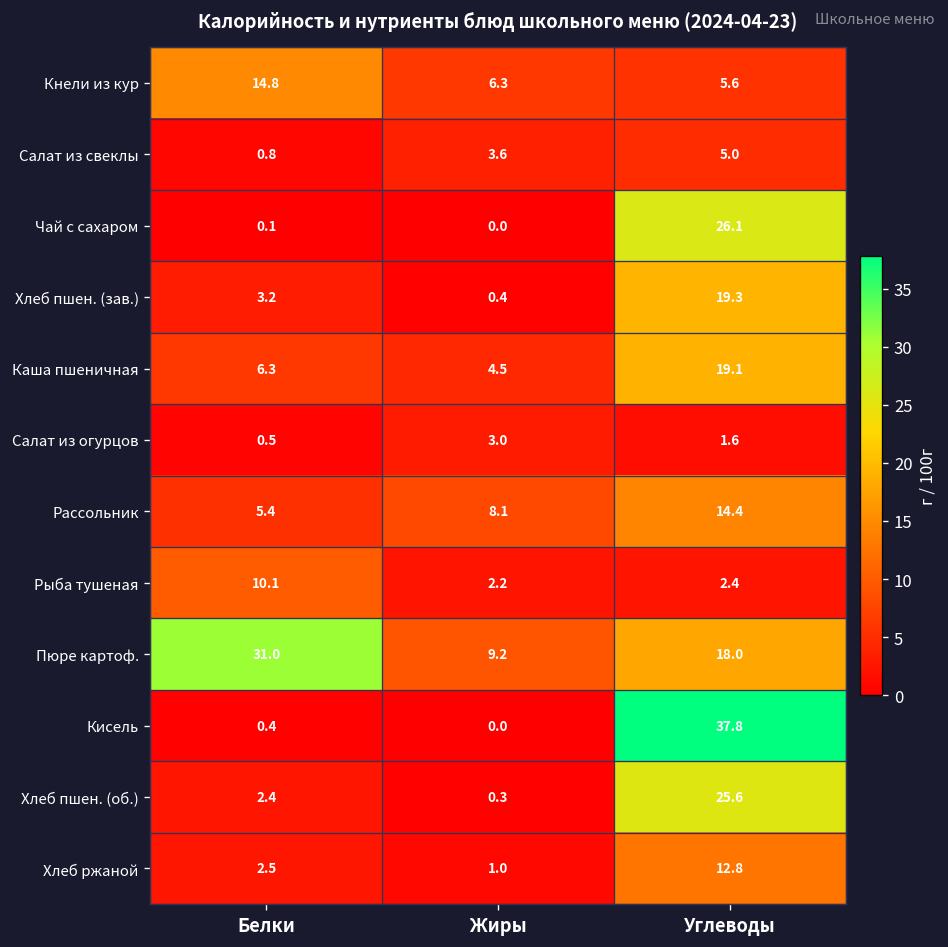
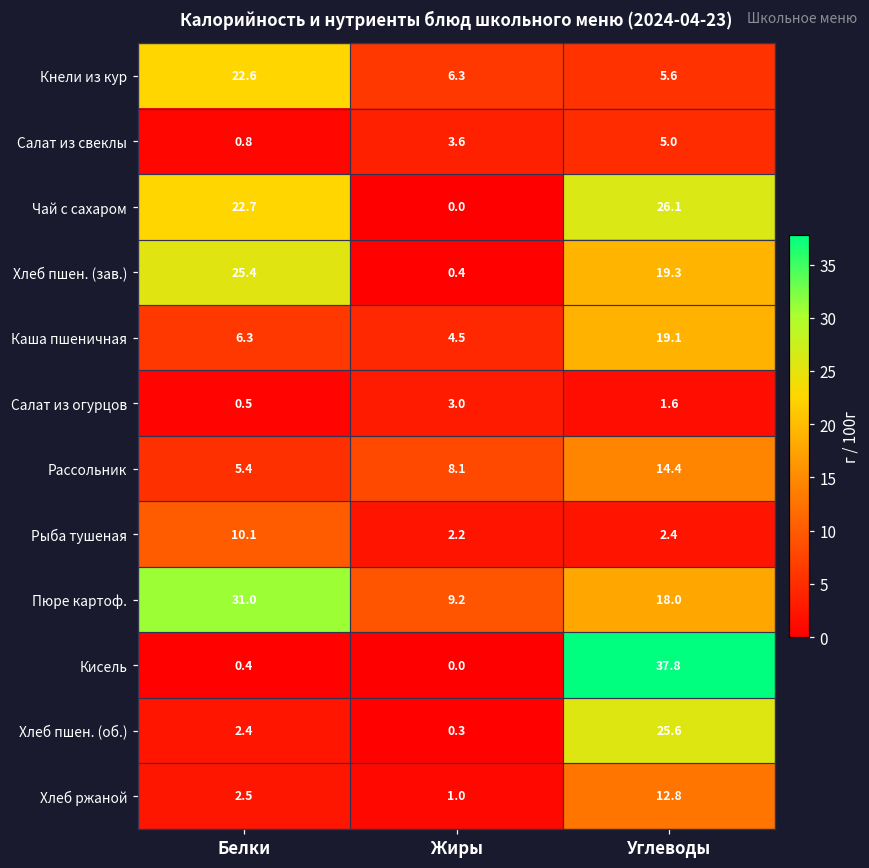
  {
    "Кнели из кур": {
-     "Белки": 14.8,
+     "Белки": 22.6,
      "Жиры": 6.3,
      "Углеводы": 5.6
    },
    "Салат из свеклы": {
      "Белки": 0.8,
      "Жиры": 3.6,
      "Углеводы": 5.0
    },
    "Чай с сахаром": {
-     "Белки": 0.1,
+     "Белки": 22.7,
      "Жиры": 0.0,
      "Углеводы": 26.1
    },
    "Хлеб пшен. (зав.)": {
-     "Белки": 3.2,
+     "Белки": 25.4,
      "Жиры": 0.4,
      "Углеводы": 19.3
    },
    "Каша пшеничная": {
      "Белки": 6.3,
      "Жиры": 4.5,
      "Углеводы": 19.1
    },
    "Салат из огурцов": {
      "Белки": 0.5,
      "Жиры": 3.0,
      "Углеводы": 1.6
    },
    "Рассольник": {
      "Белки": 5.4,
      "Жиры": 8.1,
      "Углеводы": 14.4
    },
    "Рыба тушеная": {
      "Белки": 10.1,
      "Жиры": 2.2,
      "Углеводы": 2.4
    },
    "Пюре картоф.": {
      "Белки": 31.0,
      "Жиры": 9.2,
      "Углеводы": 18.0
    },
    "Кисель": {
      "Белки": 0.4,
      "Жиры": 0.0,
      "Углеводы": 37.8
    },
    "Хлеб пшен. (об.)": {
      "Белки": 2.4,
      "Жиры": 0.3,
      "Углеводы": 25.6
    },
    "Хлеб ржаной": {
      "Белки": 2.5,
      "Жиры": 1.0,
      "Углеводы": 12.8
    }
  }
